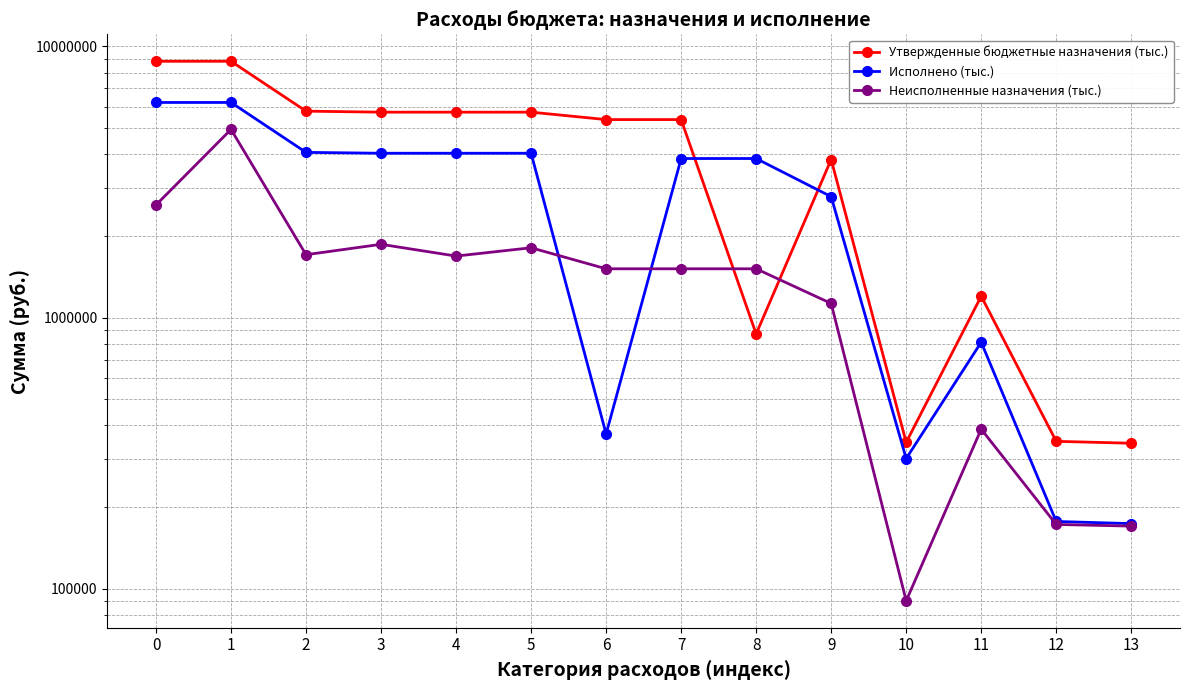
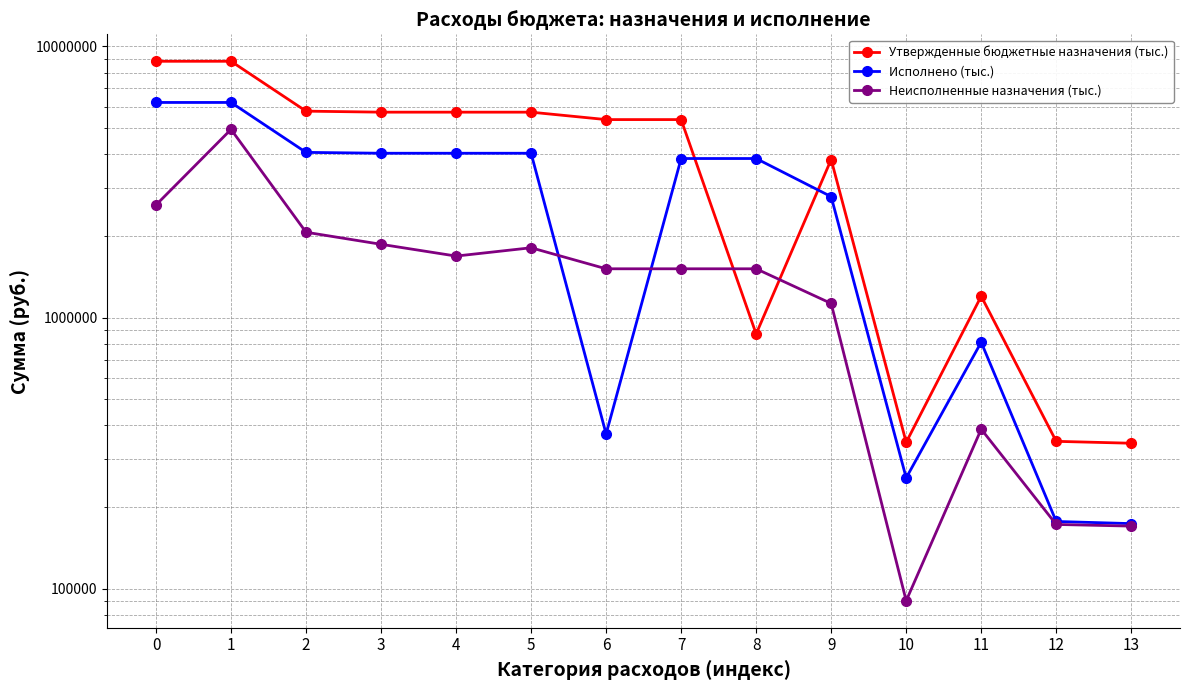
  {
    "Утвержденные бюджетные назначения (тыс.)": {
      "0": 8800000,
      "1": 8800000,
      "2": 5800000,
      "3": 5700000,
      "4": 5700000,
      "5": 5700000,
      "6": 5400000,
      "7": 5400000,
      "8": 870000,
      "9": 3800000,
      "10": 350000,
      "11": 1200000,
      "12": 350000,
      "13": 340000
    },
    "Исполнено (тыс.)": {
      "0": 6200000,
      "1": 6200000,
      "2": 4100000,
      "3": 4000000,
      "4": 4000000,
      "5": 4000000,
      "6": 370000,
      "7": 3900000,
      "8": 3900000,
      "9": 2800000,
-     "10": 300000,
+     "10": 260000,
      "11": 810000,
      "12": 180000
    },
    "Неисполненные назначения (тыс.)": {
      "0": 2600000,
      "1": 4900000,
-     "2": 1700000,
+     "2": 2100000,
      "3": 1900000,
      "4": 1700000,
      "5": 1800000,
      "6": 1500000,
      "7": 1500000,
      "8": 1500000,
      "9": 1130000,
      "10": 90000,
      "11": 390000,
      "12": 170000
    }
  }
